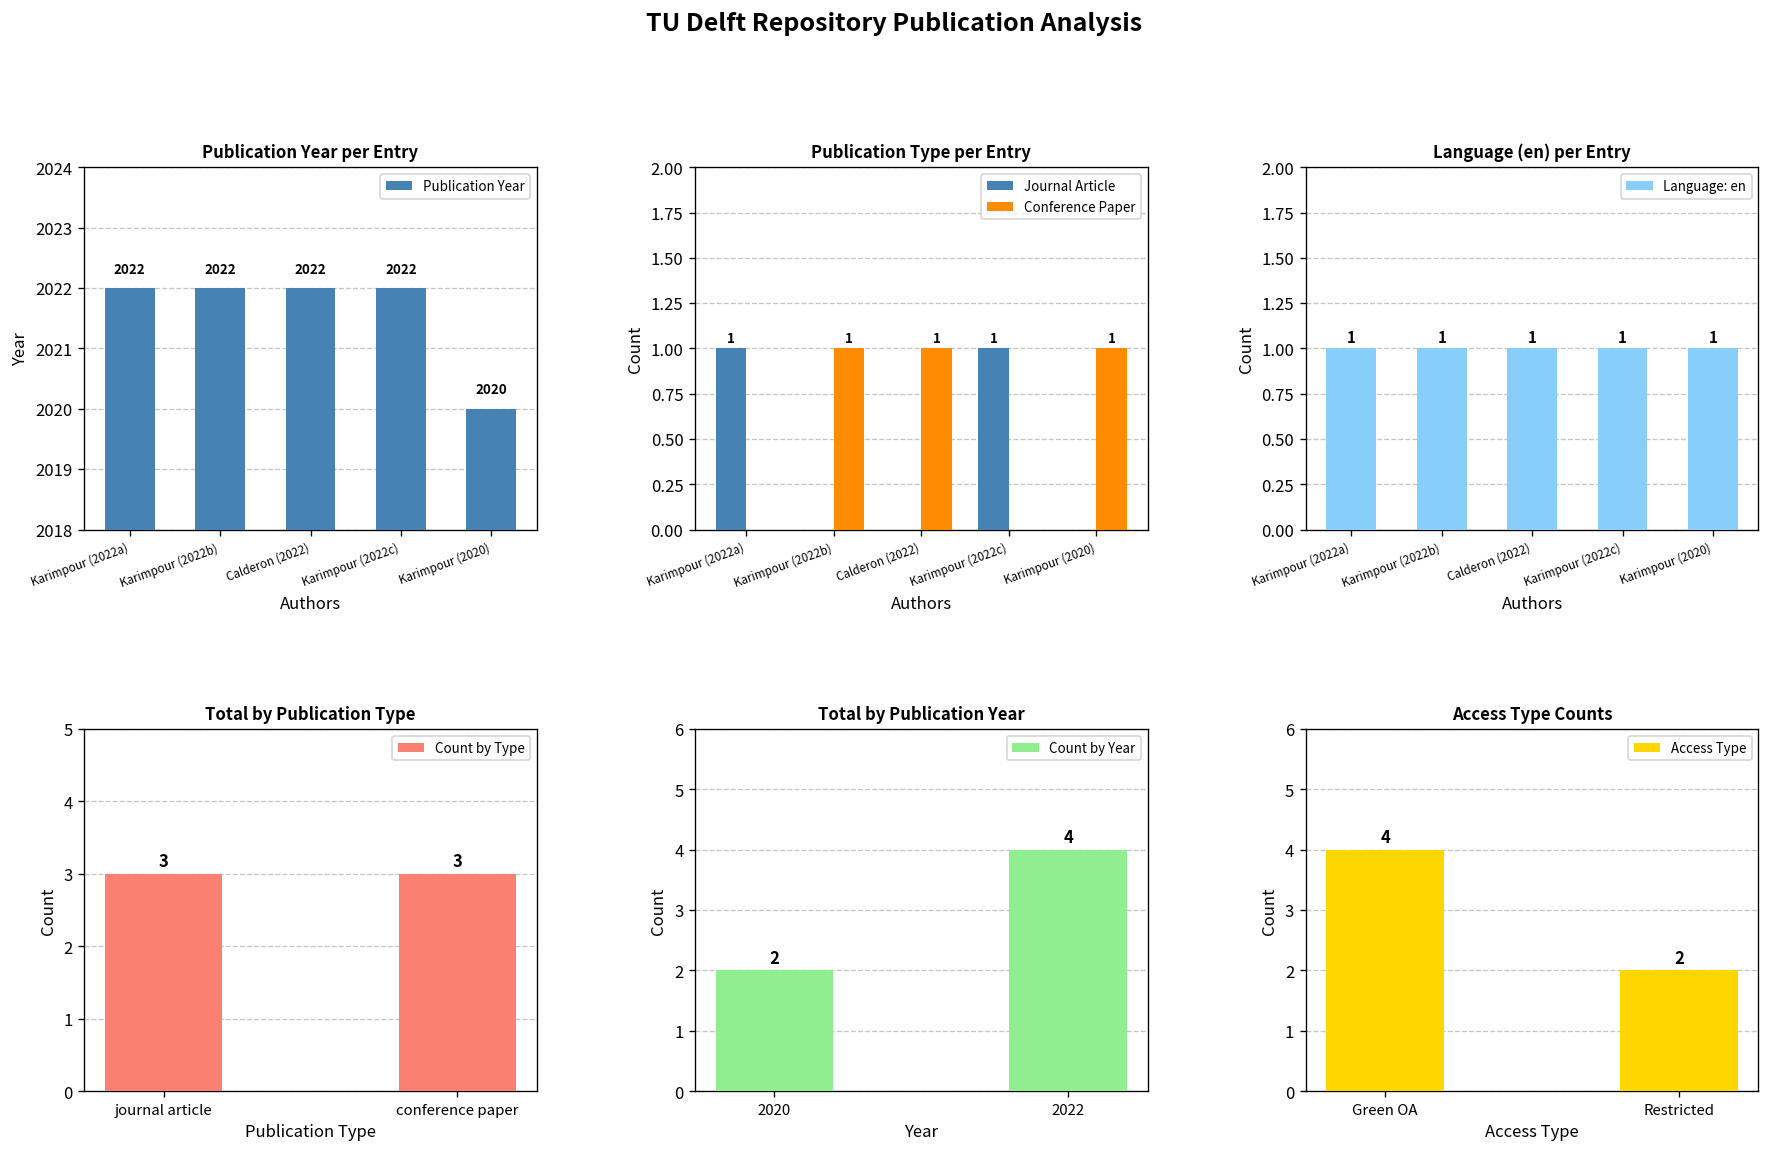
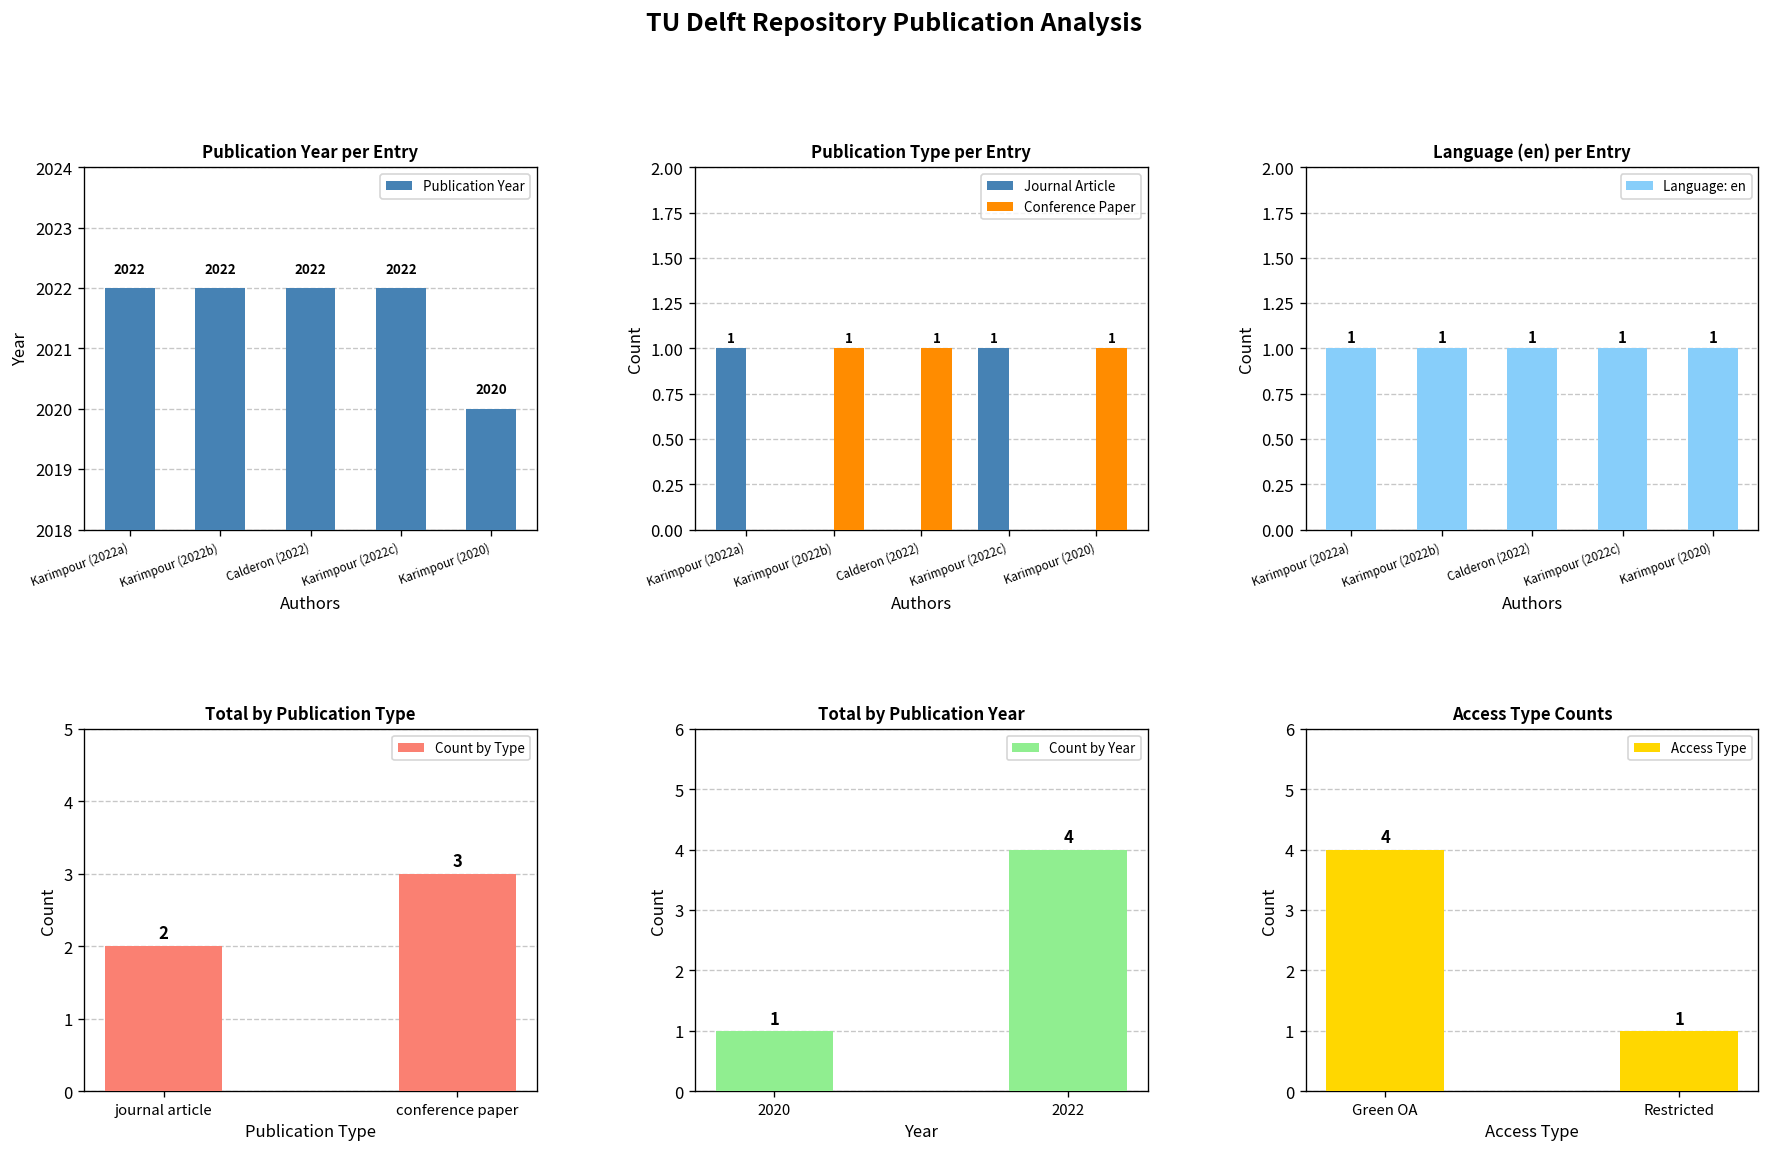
  {
    "Publication Year per Entry": {
      "Karimpour (2022a)": 2022,
      "Karimpour (2022b)": 2022,
      "Calderon (2022)": 2022,
      "Karimpour (2022c)": 2022,
      "Karimpour (2020)": 2020
    },
    "Publication Type per Entry": {
      "Journal Article": {
        "Karimpour (2022a)": 1,
        "Karimpour (2022c)": 1
      },
      "Conference Paper": {
        "Karimpour (2022b)": 1,
        "Calderon (2022)": 1,
        "Karimpour (2020)": 1
      }
    },
    "Language (en) per Entry": {
      "Karimpour (2022a)": 1,
      "Karimpour (2022b)": 1,
      "Calderon (2022)": 1,
      "Karimpour (2022c)": 1,
      "Karimpour (2020)": 1
    },
    "Total by Publication Type": {
-     "journal article": 3,
+     "journal article": 2,
      "conference paper": 3
    },
    "Total by Publication Year": {
-     "2020": 2,
+     "2020": 1,
      "2022": 4
    },
    "Access Type Counts": {
      "Green OA": 4,
-     "Restricted": 2
+     "Restricted": 1
    }
  }
